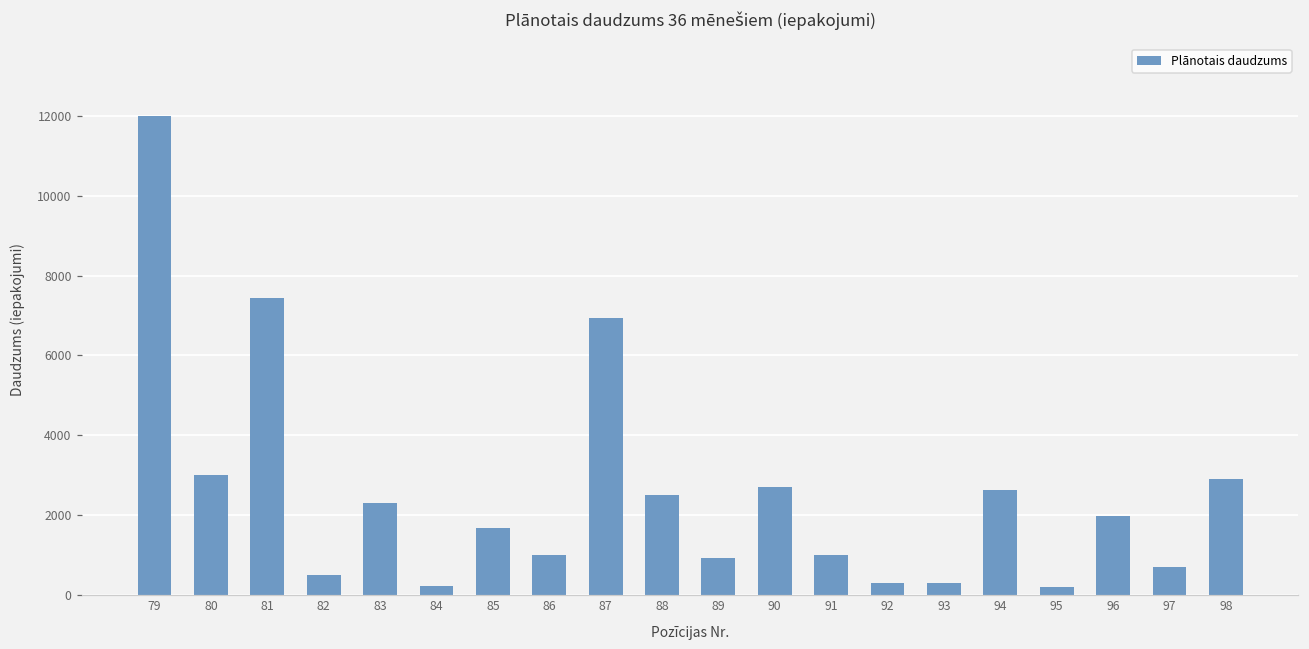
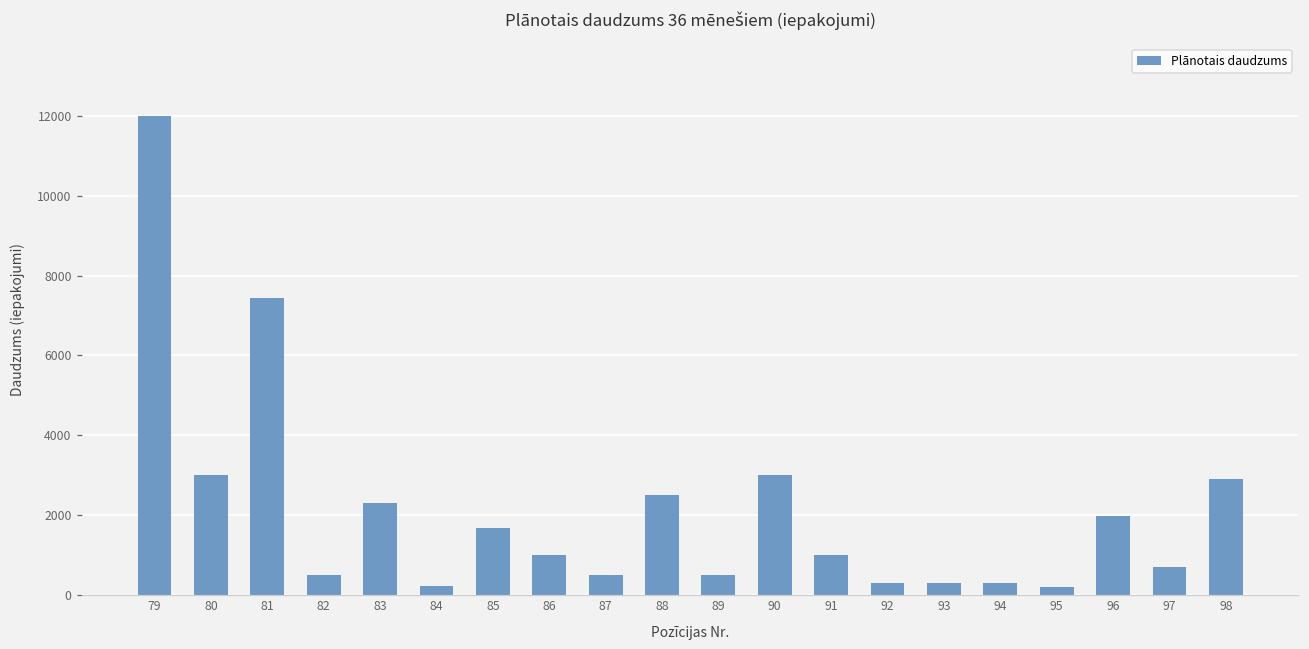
  {
    "79": 12000,
    "80": 3000,
    "81": 7500,
    "82": 500,
    "83": 2300,
    "84": 200,
    "85": 1700,
    "86": 1000,
-   "87": 6900,
+   "87": 500,
    "88": 2500,
-   "89": 900,
-   "90": 2700,
+   "89": 500,
+   "90": 3000,
    "91": 1000,
    "92": 300,
    "93": 300,
-   "94": 2600,
+   "94": 300,
    "95": 200,
    "96": 2000,
    "97": 700,
    "98": 2900
  }
